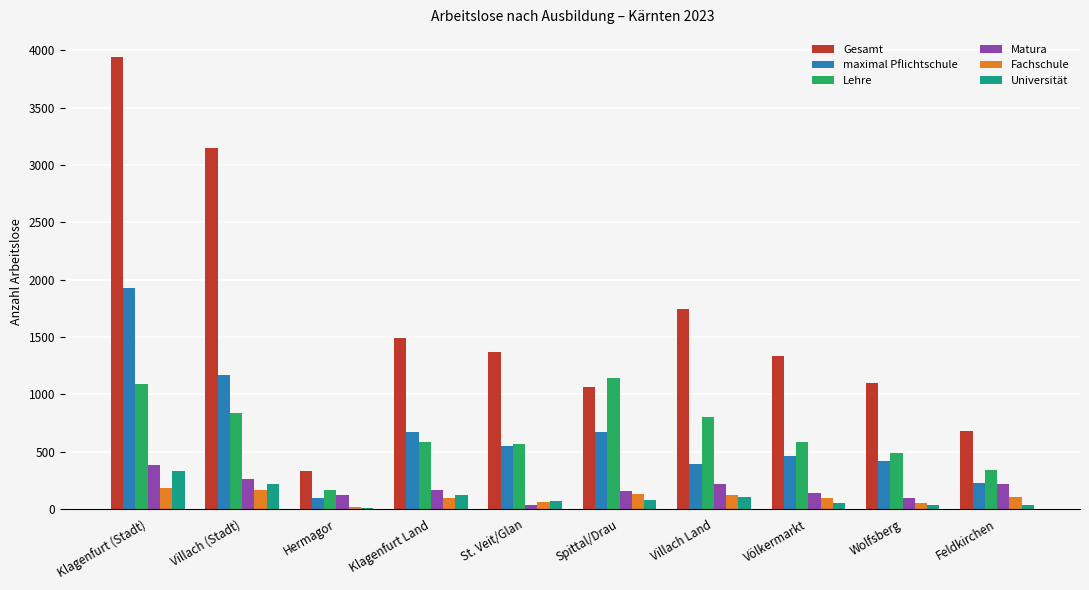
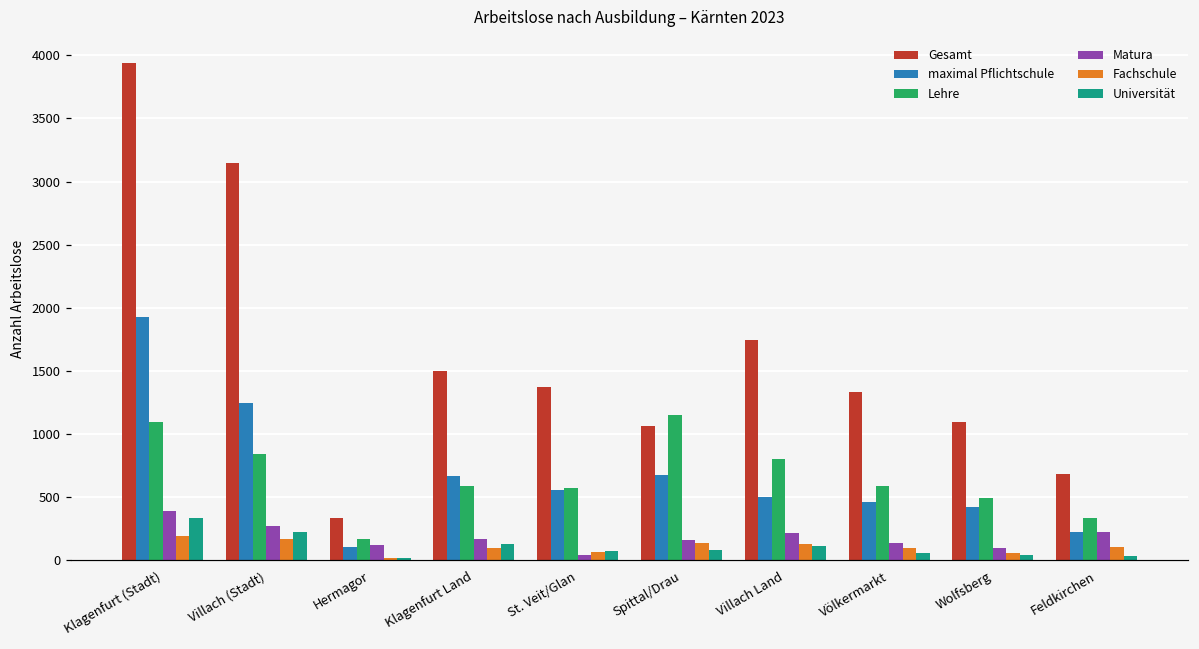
  {
    "Gesamt": {
      "Klagenfurt (Stadt)": 3940,
      "Villach (Stadt)": 3150,
      "Hermagor": 330,
      "Klagenfurt Land": 1490,
      "St. Veit/Glan": 1370,
      "Spittal/Drau": 1060,
      "Villach Land": 1750,
      "Völkermarkt": 1330,
      "Wolfsberg": 1100,
      "Feldkirchen": 680
    },
    "maximal Pflichtschule": {
      "Klagenfurt (Stadt)": 1930,
-     "Villach (Stadt)": 1170,
+     "Villach (Stadt)": 1250,
      "Hermagor": 100,
      "Klagenfurt Land": 670,
      "St. Veit/Glan": 550,
      "Spittal/Drau": 670,
-     "Villach Land": 390,
+     "Villach Land": 500,
      "Völkermarkt": 460,
      "Wolfsberg": 420,
      "Feldkirchen": 220
    },
    "Matura": {
      "Klagenfurt (Stadt)": 390,
      "Villach (Stadt)": 270,
      "Hermagor": 120,
      "Klagenfurt Land": 170,
      "St. Veit/Glan": 40,
      "Spittal/Drau": 160,
      "Villach Land": 210,
      "Völkermarkt": 140,
      "Wolfsberg": 100,
      "Feldkirchen": 220
    },
    "Fachschule": {
      "Klagenfurt (Stadt)": 190,
      "Villach (Stadt)": 160,
      "Klagenfurt Land": 90,
      "St. Veit/Glan": 60,
      "Spittal/Drau": 140,
      "Villach Land": 130,
      "Völkermarkt": 90,
      "Wolfsberg": 50,
      "Feldkirchen": 110
    }
  }
